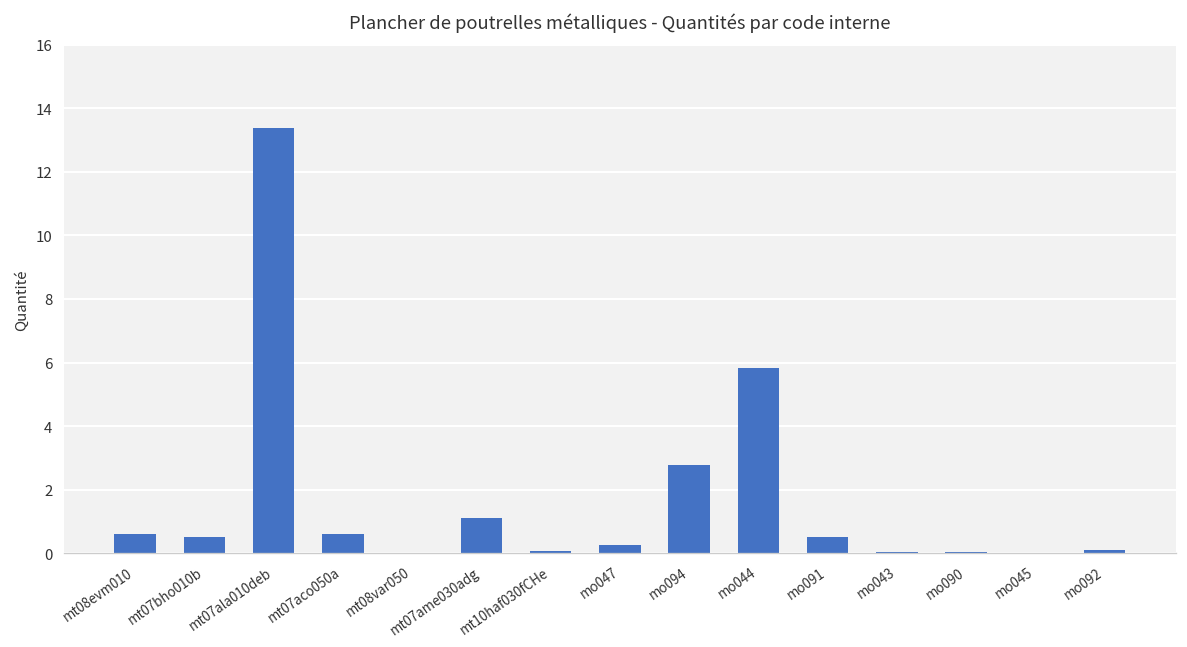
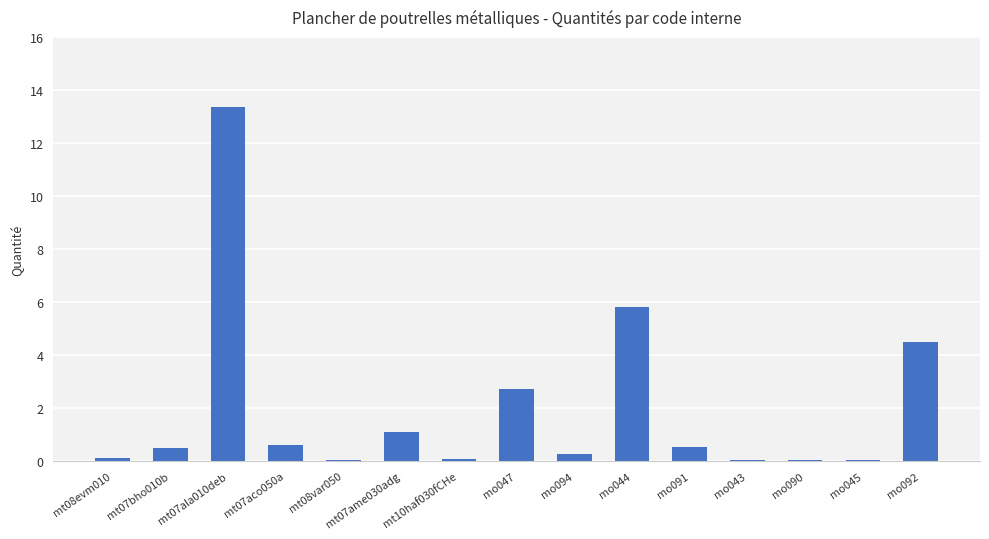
  {
-   "mt08evm010": 0.6,
+   "mt08evm010": 0.1,
    "mt07bho010b": 0.5,
    "mt07ala010deb": 13.4,
    "mt07aco050a": 0.6,
    "mt07ame030adg": 1.1,
-   "mo047": 0.3,
-   "mo094": 2.8,
+   "mo047": 2.7,
+   "mo094": 0.3,
    "mo044": 5.8,
    "mo091": 0.5,
-   "mo092": 0.1
+   "mo092": 4.5
  }
